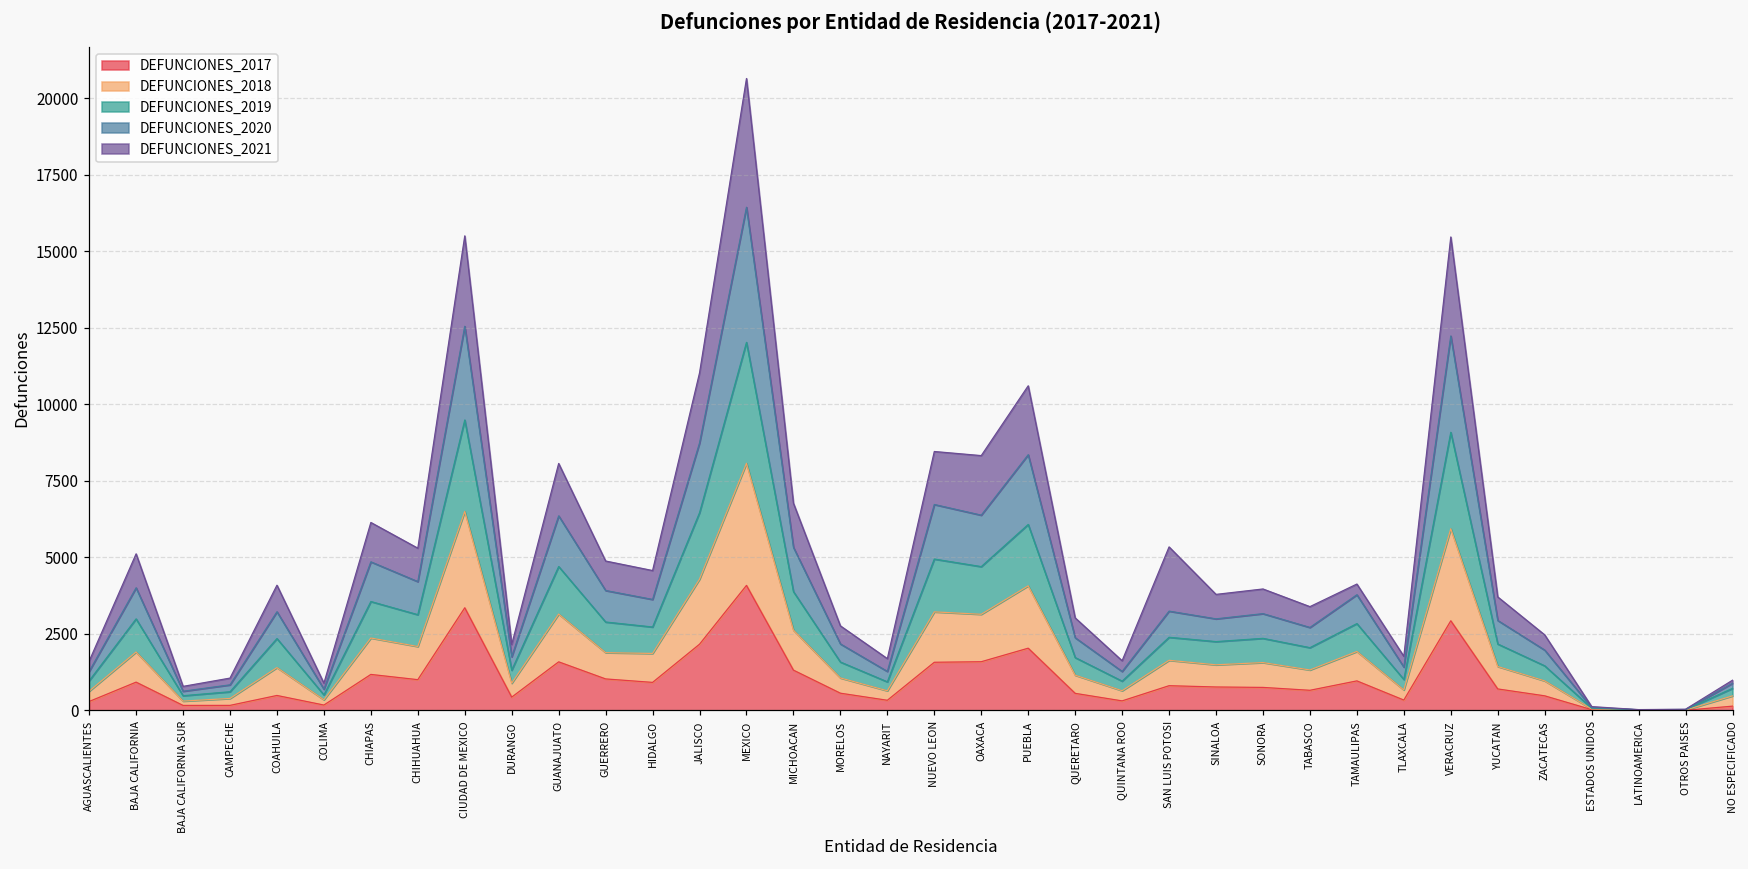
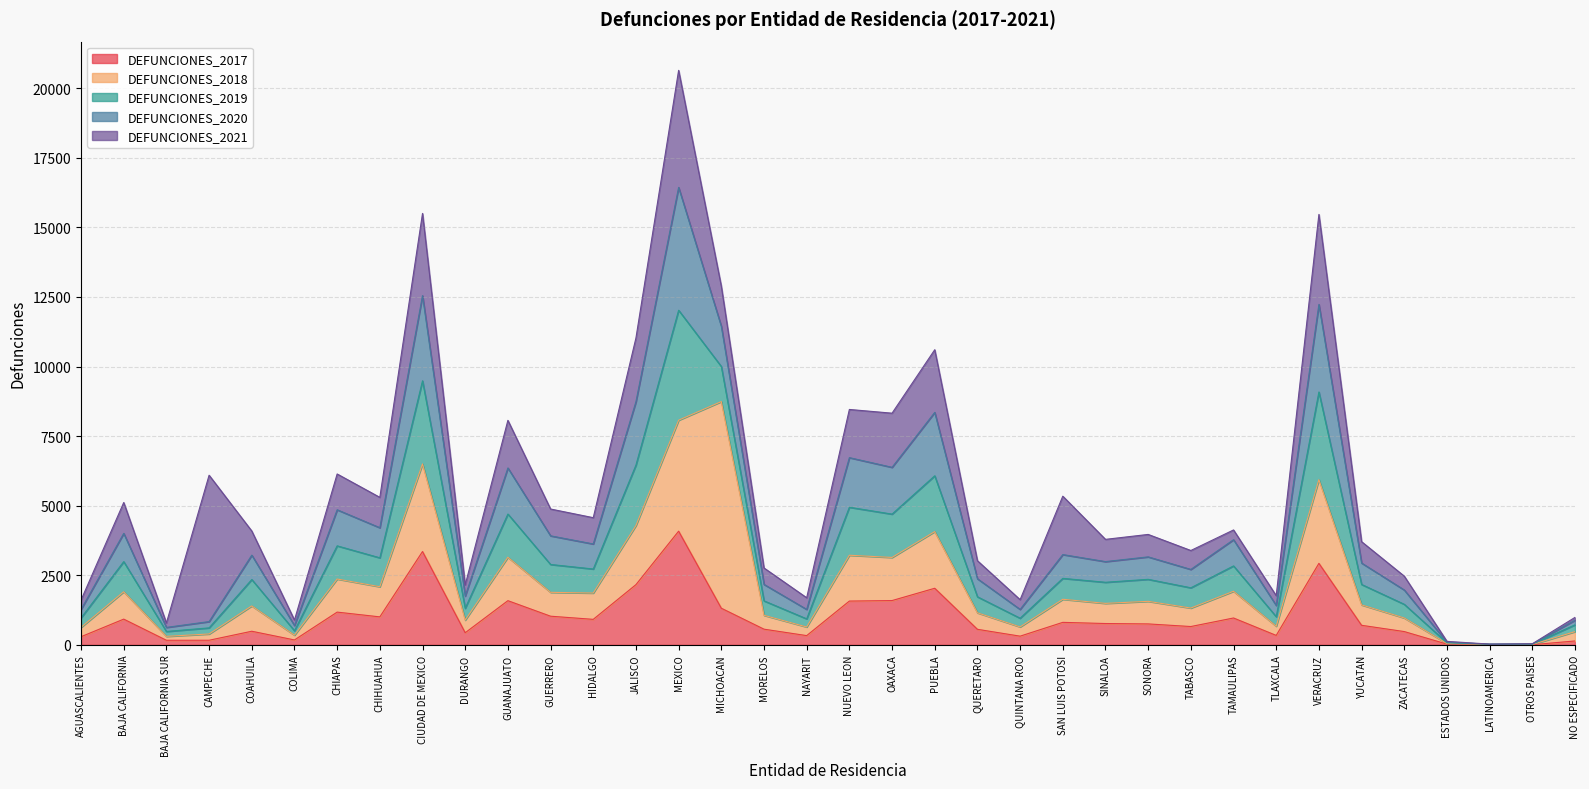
  {
    "DEFUNCIONES_2017": {
      "AGUASCALIENTES": 300,
      "BAJA CALIFORNIA": 900,
      "BAJA CALIFORNIA SUR": 200,
      "CAMPECHE": 200,
      "COAHUILA": 500,
      "COLIMA": 200,
      "CHIAPAS": 1200,
      "CHIHUAHUA": 1000,
      "CIUDAD DE MEXICO": 3400,
      "DURANGO": 400,
      "GUANAJUATO": 1600,
      "GUERRERO": 1000,
      "HIDALGO": 900,
      "JALISCO": 2200,
      "MEXICO": 4100,
      "MICHOACAN": 1300,
      "MORELOS": 600,
      "NAYARIT": 300,
      "NUEVO LEON": 1600,
      "OAXACA": 1600,
      "PUEBLA": 2000,
      "QUERETARO": 600,
      "QUINTANA ROO": 300,
      "SAN LUIS POTOSI": 800,
      "SINALOA": 800,
      "SONORA": 800,
      "TABASCO": 700,
      "TAMAULIPAS": 1000,
      "TLAXCALA": 300,
      "VERACRUZ": 2900,
      "YUCATAN": 700,
      "ZACATECAS": 500,
      "NO ESPECIFICADO": 100
    },
    "DEFUNCIONES_2018": {
      "AGUASCALIENTES": 300,
      "BAJA CALIFORNIA": 1000,
      "BAJA CALIFORNIA SUR": 100,
      "CAMPECHE": 200,
      "COAHUILA": 900,
      "COLIMA": 200,
      "CHIAPAS": 1200,
      "CHIHUAHUA": 1100,
      "CIUDAD DE MEXICO": 3100,
      "DURANGO": 500,
      "GUANAJUATO": 1600,
      "GUERRERO": 900,
      "HIDALGO": 900,
      "JALISCO": 2100,
      "MEXICO": 4000,
-     "MICHOACAN": 1300,
+     "MICHOACAN": 7400,
      "MORELOS": 500,
      "NAYARIT": 300,
      "NUEVO LEON": 1600,
      "OAXACA": 1500,
      "PUEBLA": 2000,
      "QUERETARO": 600,
      "QUINTANA ROO": 300,
      "SAN LUIS POTOSI": 800,
      "SINALOA": 700,
      "SONORA": 800,
      "TABASCO": 700,
      "TAMAULIPAS": 1000,
      "TLAXCALA": 300,
      "VERACRUZ": 3000,
      "YUCATAN": 700,
      "ZACATECAS": 500,
      "NO ESPECIFICADO": 300
    },
    "DEFUNCIONES_2021": {
      "AGUASCALIENTES": 300,
      "BAJA CALIFORNIA": 1100,
      "BAJA CALIFORNIA SUR": 200,
-     "CAMPECHE": 200,
+     "CAMPECHE": 5300,
      "COAHUILA": 900,
      "COLIMA": 200,
      "CHIAPAS": 1300,
      "CHIHUAHUA": 1100,
      "CIUDAD DE MEXICO": 3000,
      "DURANGO": 400,
      "GUANAJUATO": 1700,
      "GUERRERO": 1000,
      "HIDALGO": 900,
      "JALISCO": 2300,
      "MEXICO": 4200,
      "MICHOACAN": 1400,
      "MORELOS": 600,
      "NAYARIT": 400,
      "NUEVO LEON": 1700,
      "OAXACA": 1900,
      "PUEBLA": 2300,
      "QUERETARO": 600,
      "QUINTANA ROO": 400,
      "SAN LUIS POTOSI": 2100,
      "SINALOA": 800,
      "SONORA": 800,
      "TABASCO": 700,
      "TAMAULIPAS": 400,
      "TLAXCALA": 400,
      "VERACRUZ": 3200,
      "YUCATAN": 800,
      "ZACATECAS": 500,
      "NO ESPECIFICADO": 100
    }
  }
